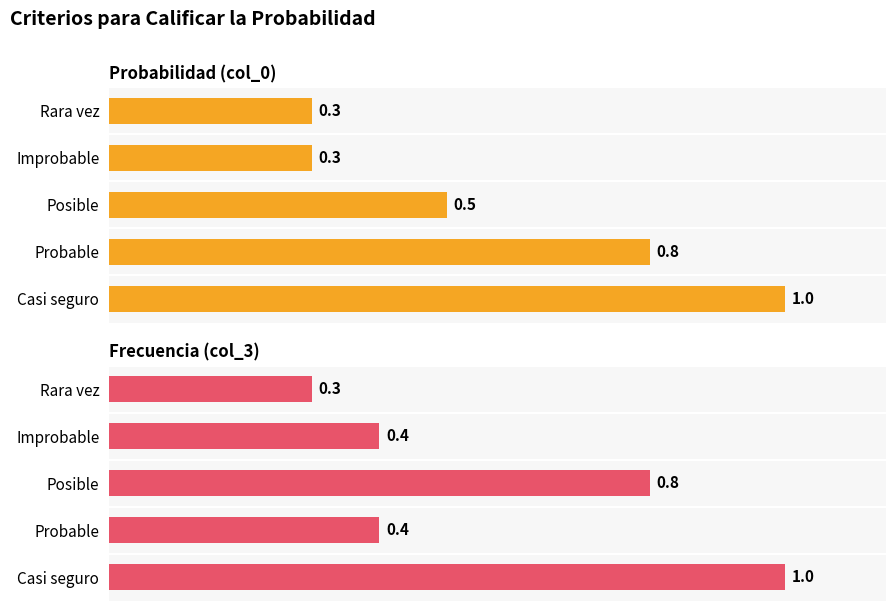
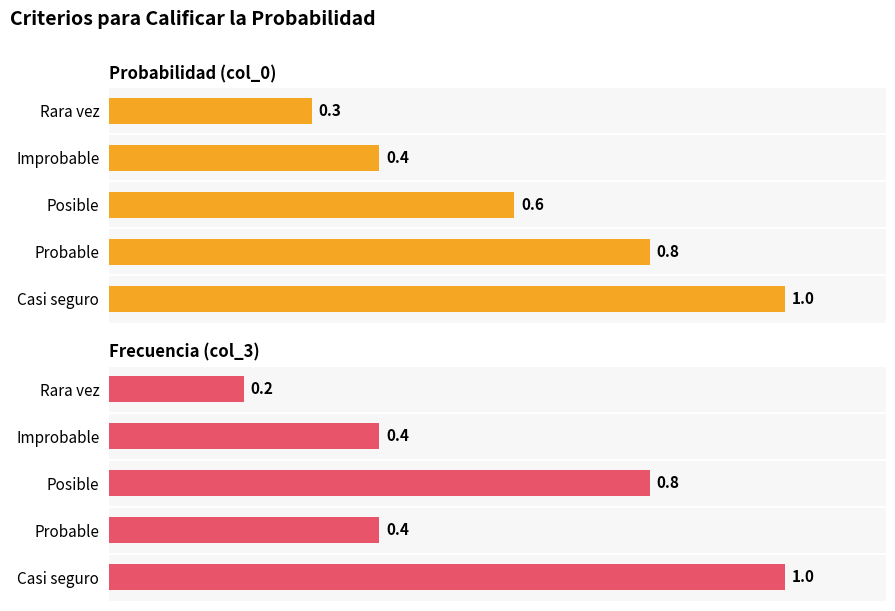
  {
    "Probabilidad (col_0)": {
      "Rara vez": 0.3,
-     "Improbable": 0.3,
-     "Posible": 0.5,
+     "Improbable": 0.4,
+     "Posible": 0.6,
      "Probable": 0.8,
      "Casi seguro": 1.0
    },
    "Frecuencia (col_3)": {
-     "Rara vez": 0.3,
+     "Rara vez": 0.2,
      "Improbable": 0.4,
      "Posible": 0.8,
      "Probable": 0.4,
      "Casi seguro": 1.0
    }
  }
